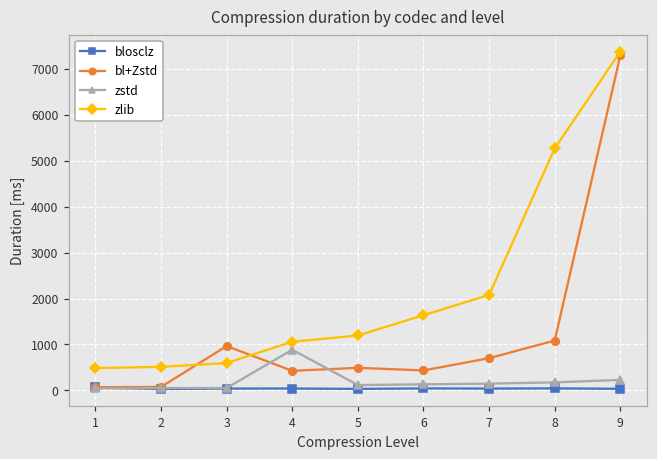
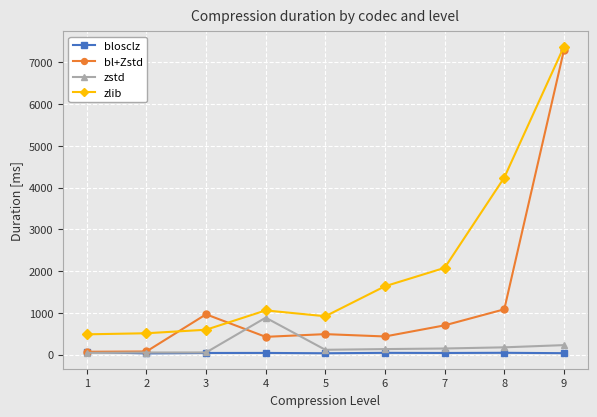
  {
    "blosclz": {
      "4": 0,
      "5": 0,
      "6": 0,
      "7": 0,
      "8": 0,
      "9": 0
    },
    "bl+Zstd": {
      "3": 1000,
      "4": 400,
      "5": 500,
      "6": 400,
      "7": 700,
      "8": 1100,
      "9": 7300
    },
    "zstd": {
      "4": 900,
      "5": 100,
      "6": 100,
      "7": 100,
      "8": 200,
      "9": 200
    },
    "zlib": {
      "1": 500,
      "2": 500,
      "3": 600,
      "4": 1100,
-     "5": 1200,
+     "5": 900,
      "6": 1600,
      "7": 2100,
-     "8": 5300,
+     "8": 4200,
      "9": 7400
    }
  }
